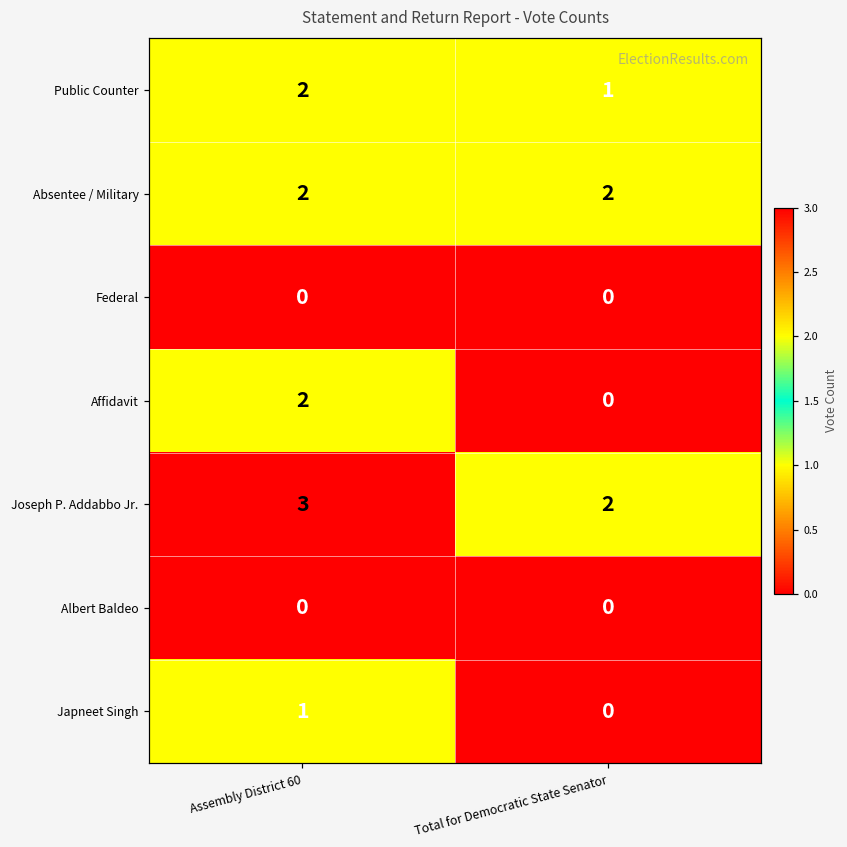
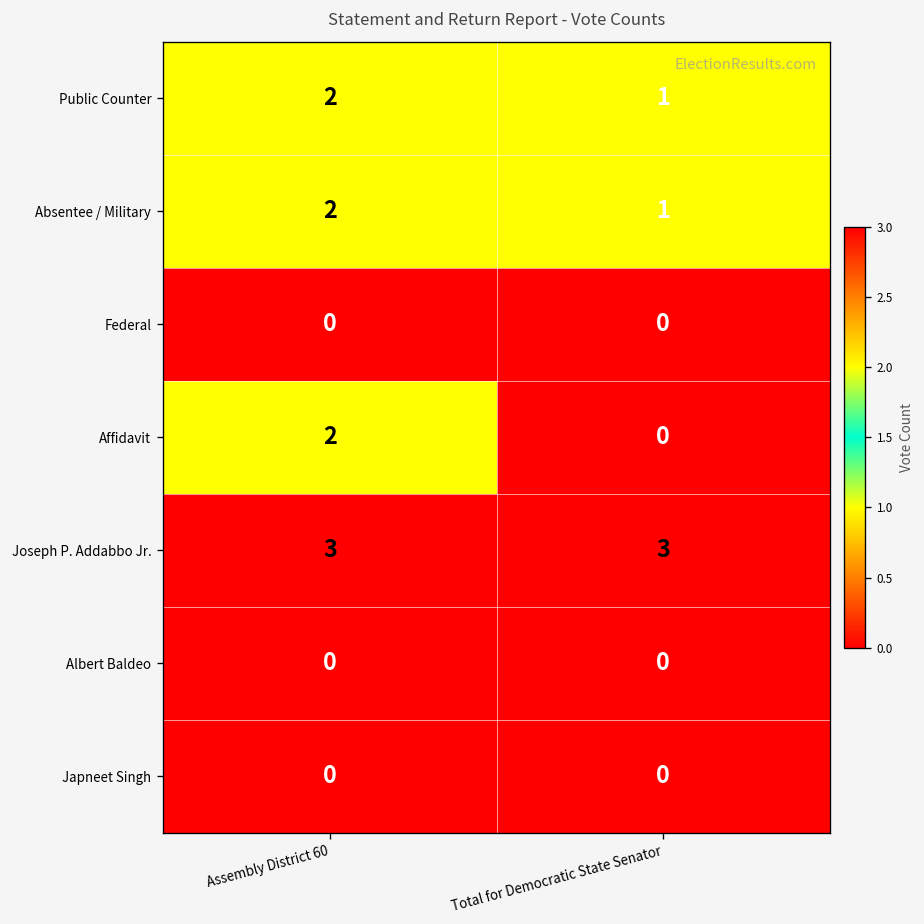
  {
    "Public Counter": {
      "Assembly District 60": 2
    },
    "Absentee / Military": {
      "Assembly District 60": 2,
-     "Total for Democratic State Senator": 2
+     "Total for Democratic State Senator": 1
    },
    "Federal": {
      "Assembly District 60": 0,
      "Total for Democratic State Senator": 0
    },
    "Affidavit": {
      "Assembly District 60": 2,
      "Total for Democratic State Senator": 0
    },
    "Joseph P. Addabbo Jr.": {
      "Assembly District 60": 3,
-     "Total for Democratic State Senator": 2
+     "Total for Democratic State Senator": 3
    },
    "Albert Baldeo": {
      "Assembly District 60": 0,
      "Total for Democratic State Senator": 0
    },
    "Japneet Singh": {
-     "Assembly District 60": 1,
+     "Assembly District 60": 0,
      "Total for Democratic State Senator": 0
    }
  }
